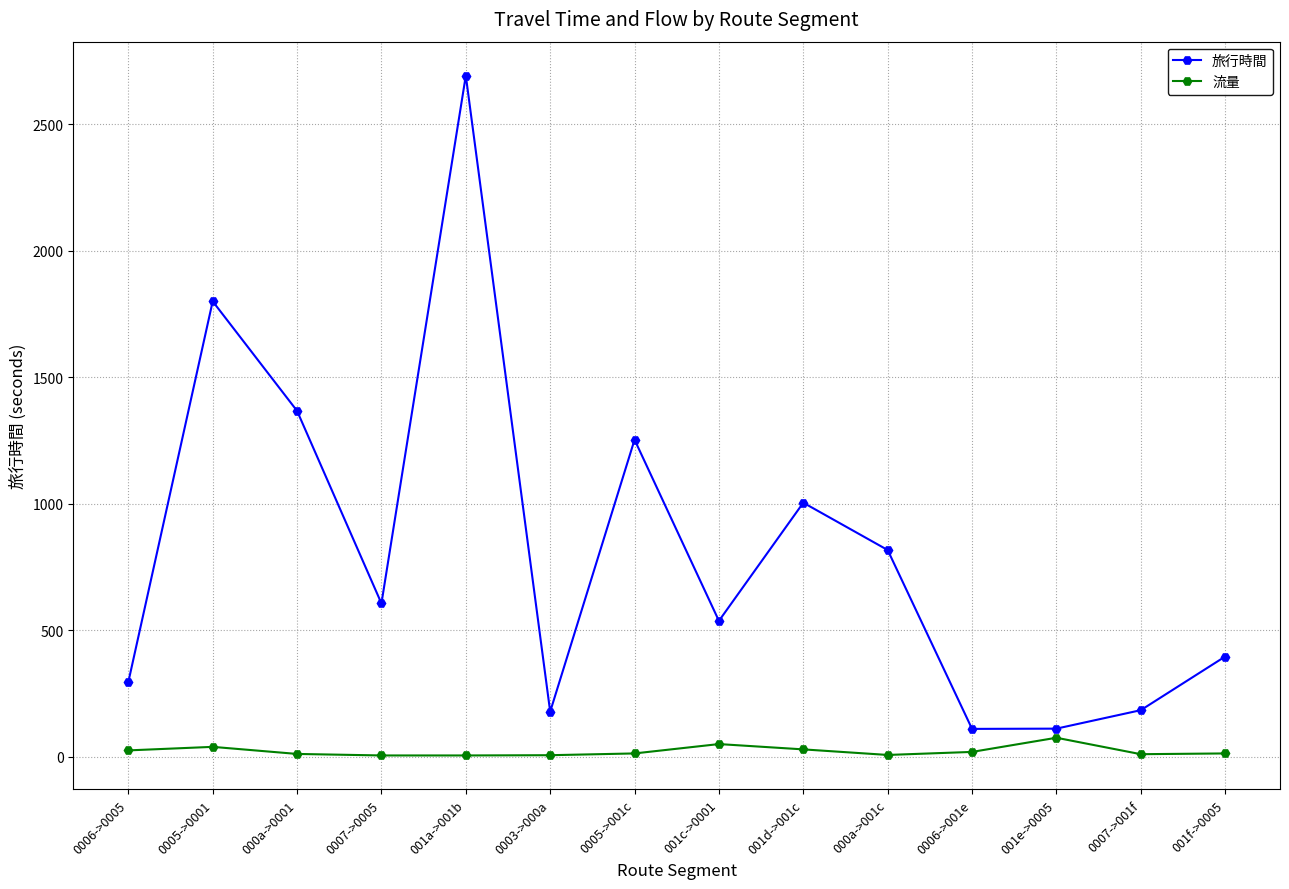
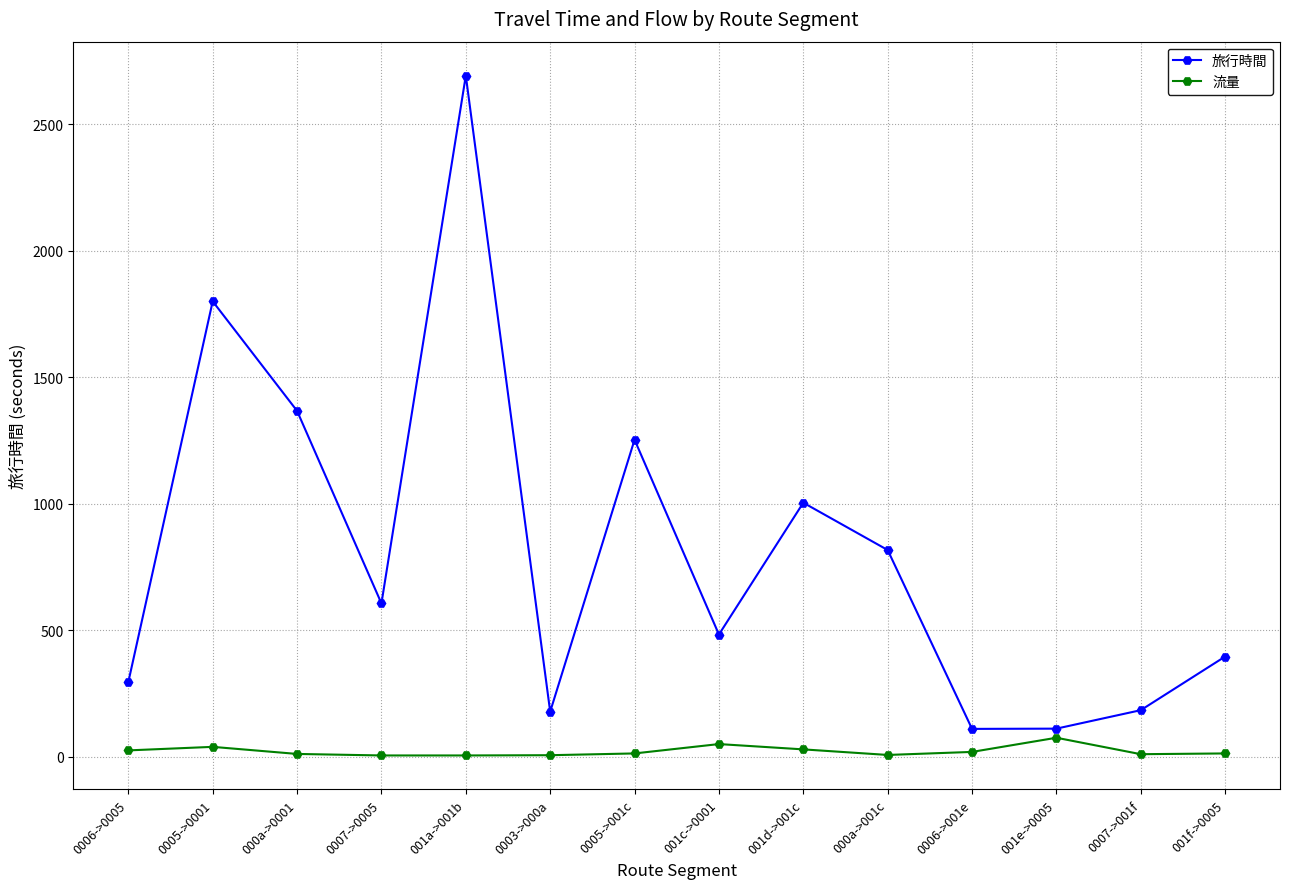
  {
    "旅行時間": {
      "0006->0005": 300,
      "0005->0001": 1800,
      "000a->0001": 1370,
      "0007->0005": 610,
      "001a->001b": 2690,
      "0003->000a": 180,
      "0005->001c": 1250,
-     "001c->0001": 540,
+     "001c->0001": 480,
      "001d->001c": 1010,
      "000a->001c": 820,
      "0006->001e": 110,
      "001e->0005": 110,
      "0007->001f": 190,
      "001f->0005": 400
    },
    "流量": {
      "0006->0005": 30,
      "0005->0001": 40,
      "000a->0001": 10,
      "0007->0005": 10,
      "001a->001b": 10,
      "0003->000a": 10,
      "0005->001c": 10,
      "001c->0001": 50,
      "001d->001c": 30,
      "000a->001c": 10,
      "0006->001e": 20,
      "001e->0005": 80,
      "0007->001f": 10,
      "001f->0005": 10
    }
  }
